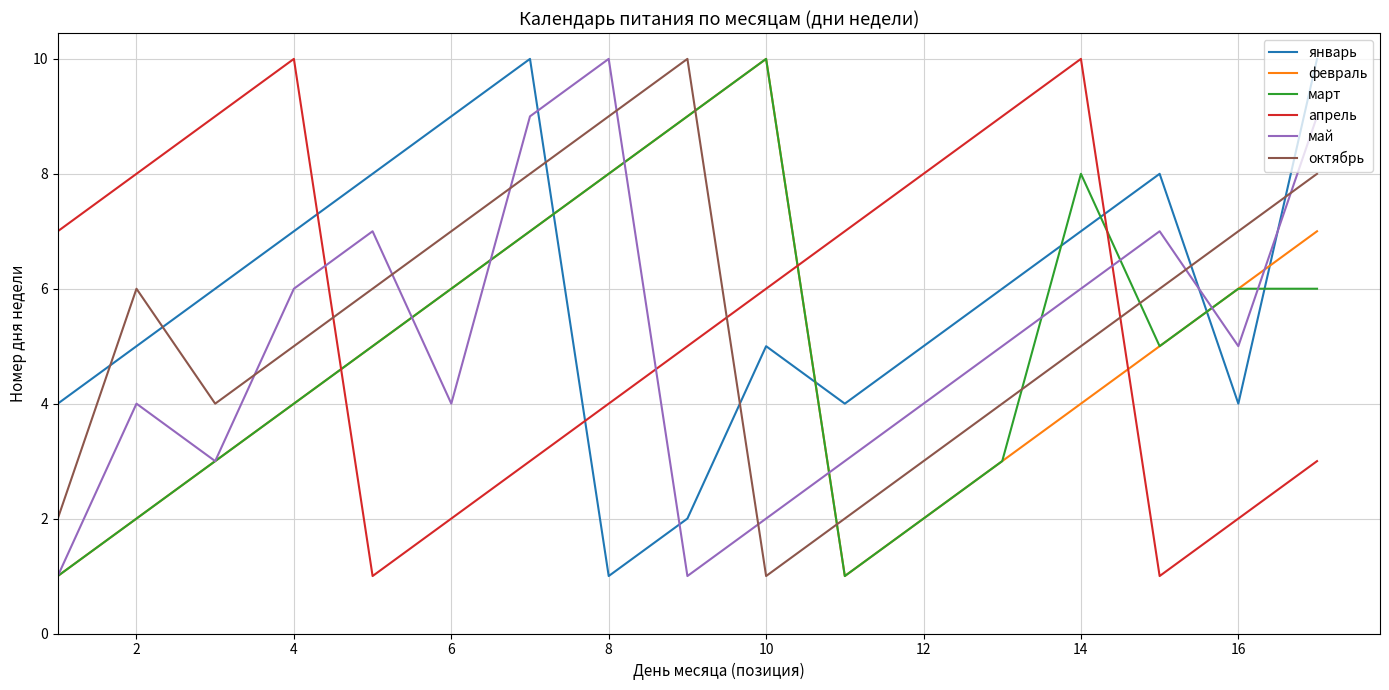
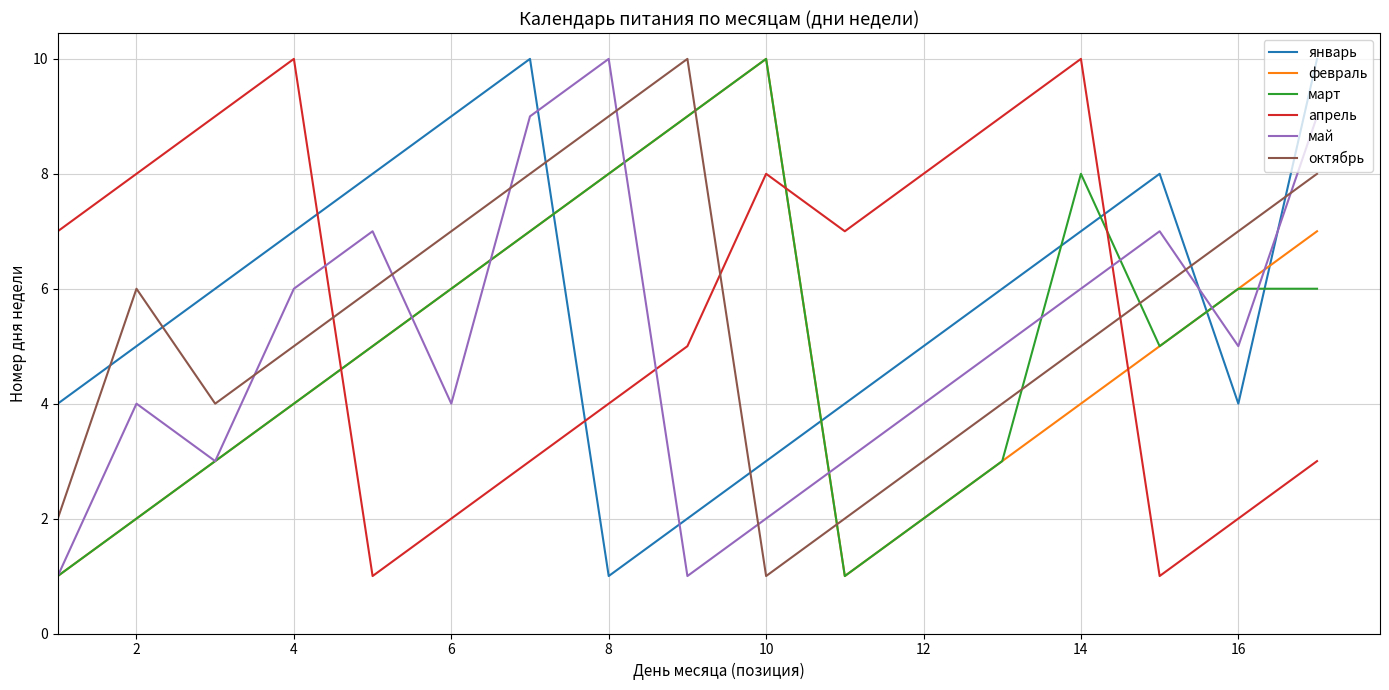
  {
    "январь": {
      "2": 5,
      "4": 7,
      "6": 9,
      "8": 1,
-     "10": 5,
+     "10": 3,
      "12": 5,
      "14": 7,
      "16": 4
    },
    "февраль": {
      "14": 4
    },
    "март": {
      "14": 8
    },
    "апрель": {
      "2": 8,
      "4": 10,
      "6": 2,
      "8": 4,
-     "10": 6,
+     "10": 8,
      "12": 8,
      "14": 10,
      "16": 2
    },
    "май": {
      "2": 4,
      "4": 6,
      "6": 4,
      "8": 10,
      "10": 2,
      "12": 4,
      "14": 6,
      "16": 5
    },
    "октябрь": {
      "2": 6,
      "4": 5,
      "6": 7,
      "8": 9,
      "10": 1,
      "12": 3,
      "14": 5,
      "16": 7
    }
  }
